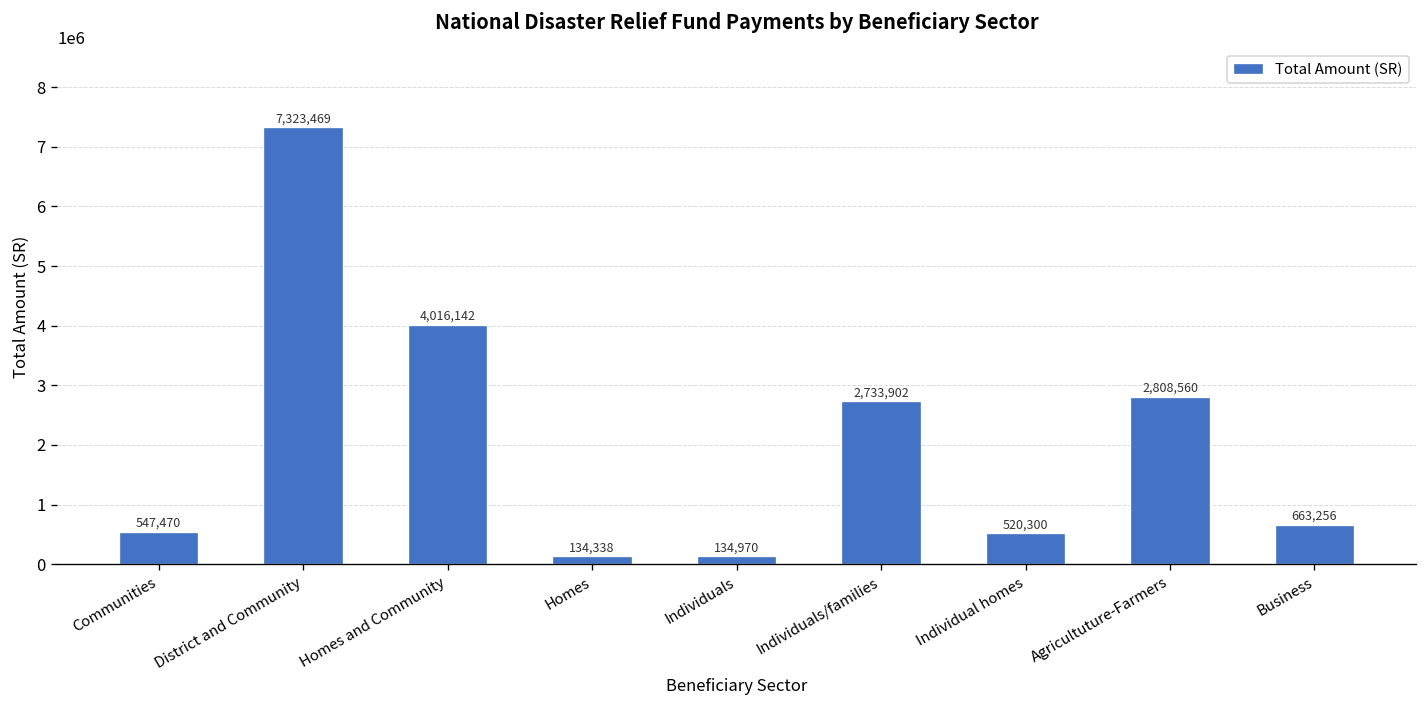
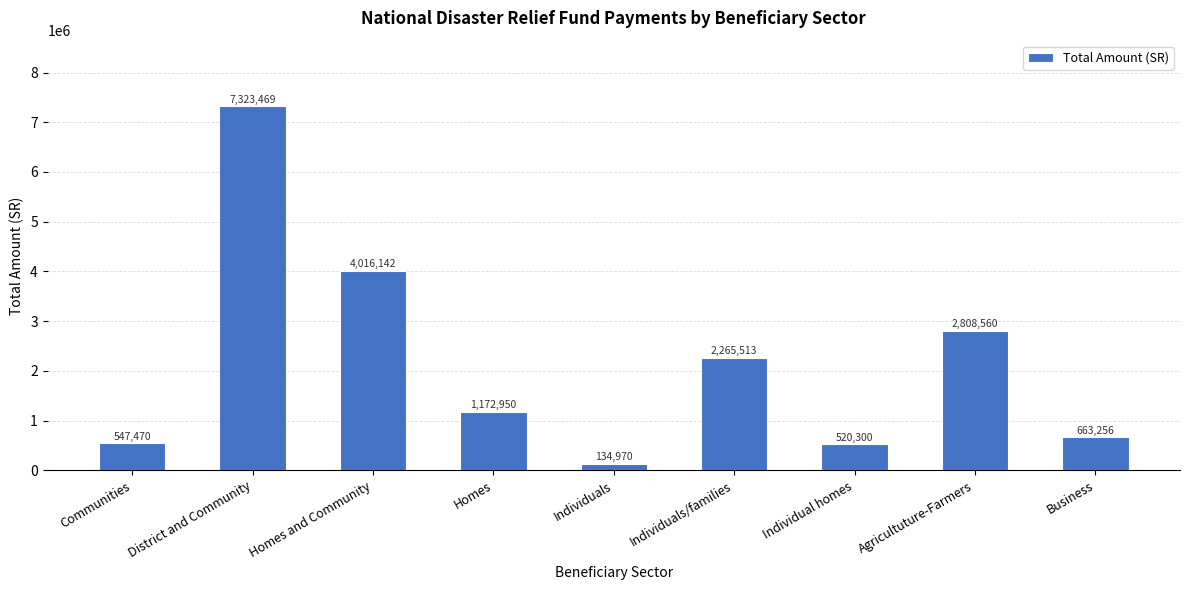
  {
    "Communities": "547,470",
    "District and Community": "7,323,469",
    "Homes and Community": "4,016,142",
-   "Homes": "134,338",
+   "Homes": "1,172,950",
    "Individuals": "134,970",
-   "Individuals/families": "2,733,902",
+   "Individuals/families": "2,265,513",
    "Individual homes": "520,300",
    "Agricultuture-Farmers": "2,808,560",
    "Business": "663,256"
  }
